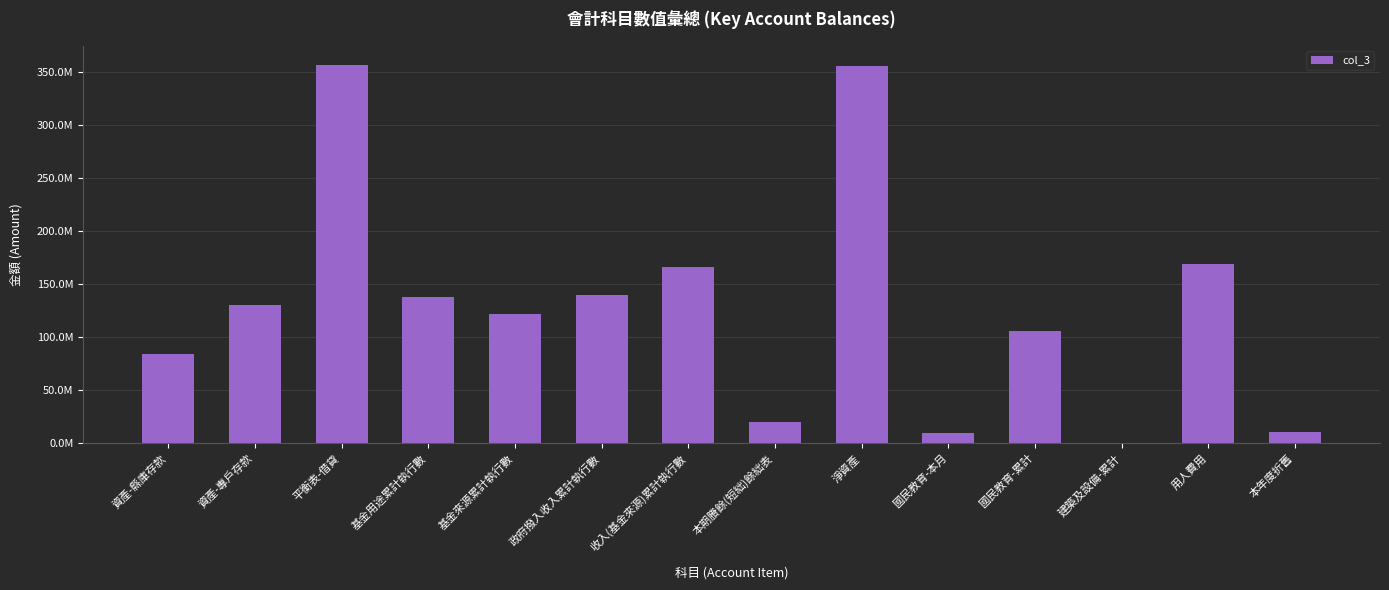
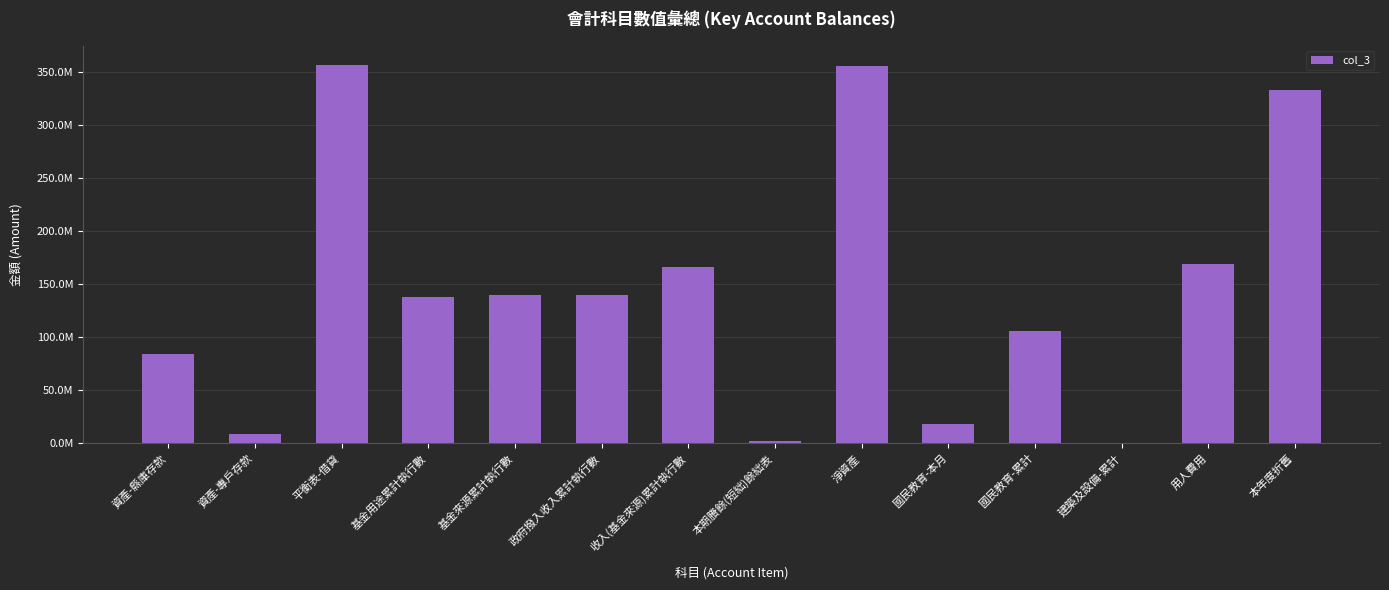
  {
    "資產-縣庫存款": 84000000,
-   "資產-專戶存款": 130000000,
+   "資產-專戶存款": 9000000,
    "平衡表-借貸": 357000000,
    "基金用途累計執行數": 138000000,
-   "基金來源累計執行數": 121000000,
+   "基金來源累計執行數": 140000000,
    "政府撥入收入累計執行數": 139000000,
    "收入(基金來源)累計執行數": 166000000,
-   "本期賸餘(短絀)餘絀表": 20000000,
+   "本期賸餘(短絀)餘絀表": 2000000,
    "淨資產": 355000000,
-   "國民教育-本月": 10000000,
+   "國民教育-本月": 18000000,
    "國民教育-累計": 106000000,
    "用人費用": 169000000,
-   "本年度折舊": 10000000
+   "本年度折舊": 333000000
  }
